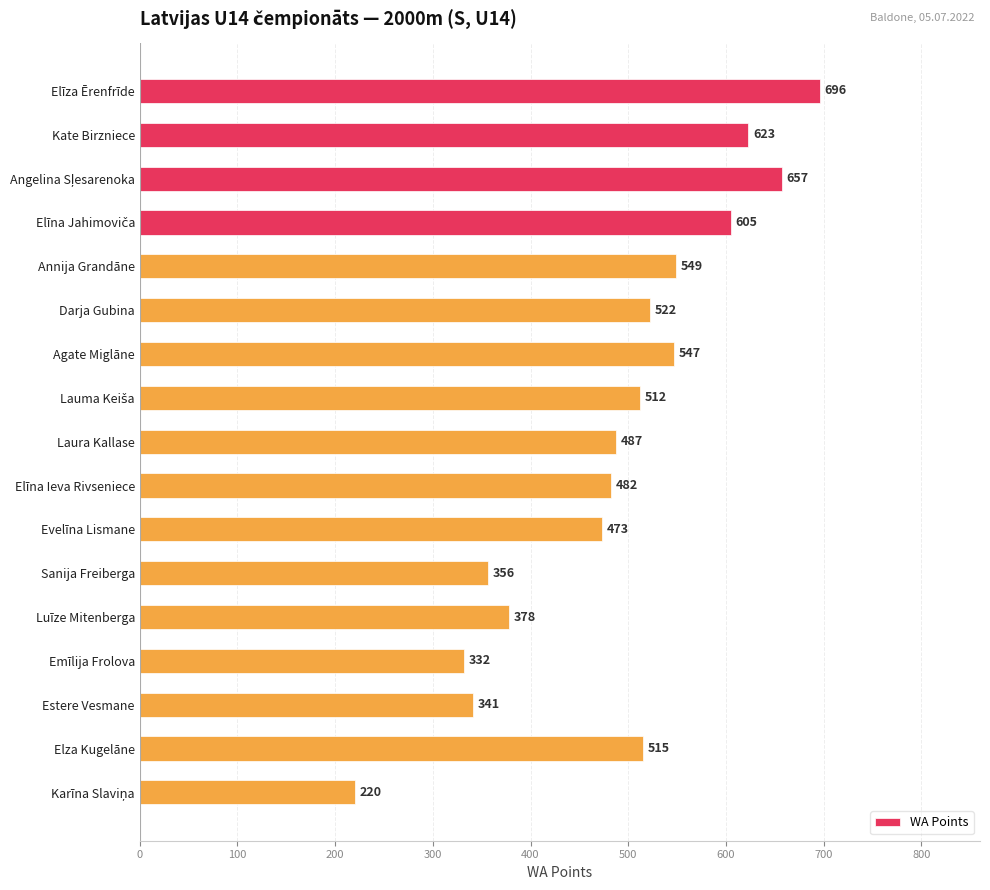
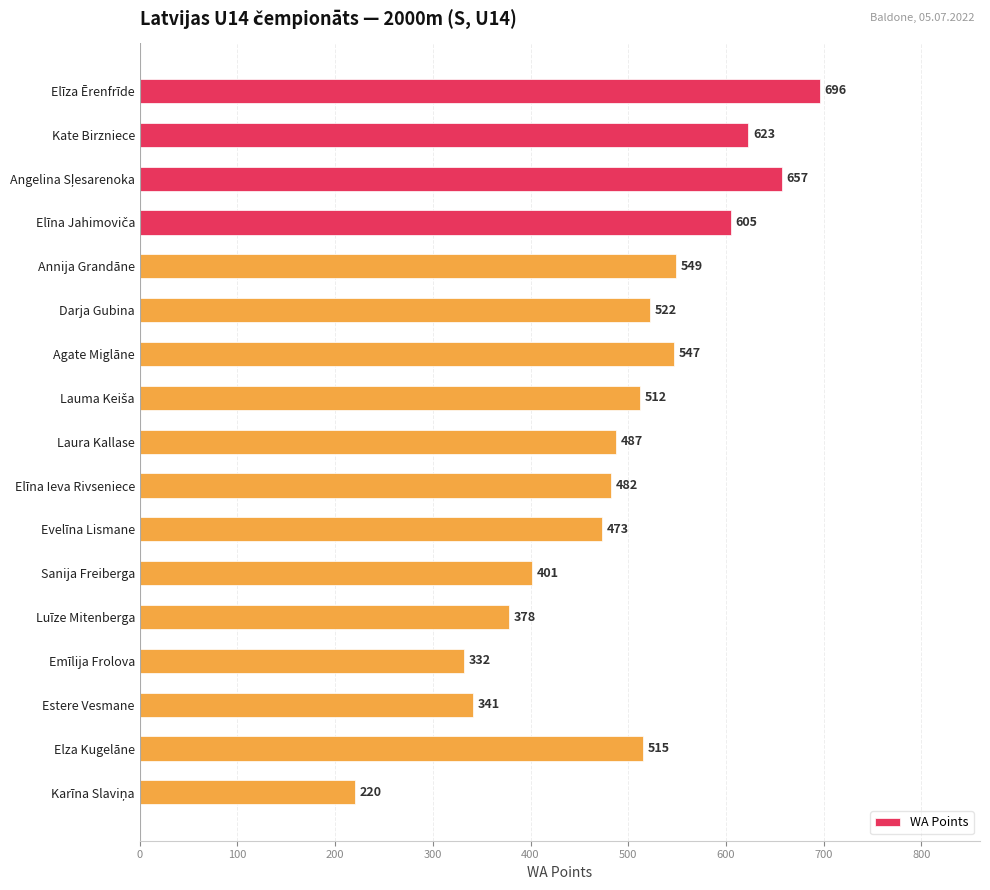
  {
    "Elīza Ērenfrīde": 696,
    "Kate Birzniece": 623,
    "Angelina Sļesarenoka": 657,
    "Elīna Jahimoviča": 605,
    "Annija Grandāne": 549,
    "Darja Gubina": 522,
    "Agate Miglāne": 547,
    "Lauma Keiša": 512,
    "Laura Kallase": 487,
    "Elīna Ieva Rivseniece": 482,
    "Evelīna Lismane": 473,
-   "Sanija Freiberga": 356,
+   "Sanija Freiberga": 401,
    "Luīze Mitenberga": 378,
    "Emīlija Frolova": 332,
    "Estere Vesmane": 341,
    "Elza Kugelāne": 515,
    "Karīna Slaviņa": 220
  }
